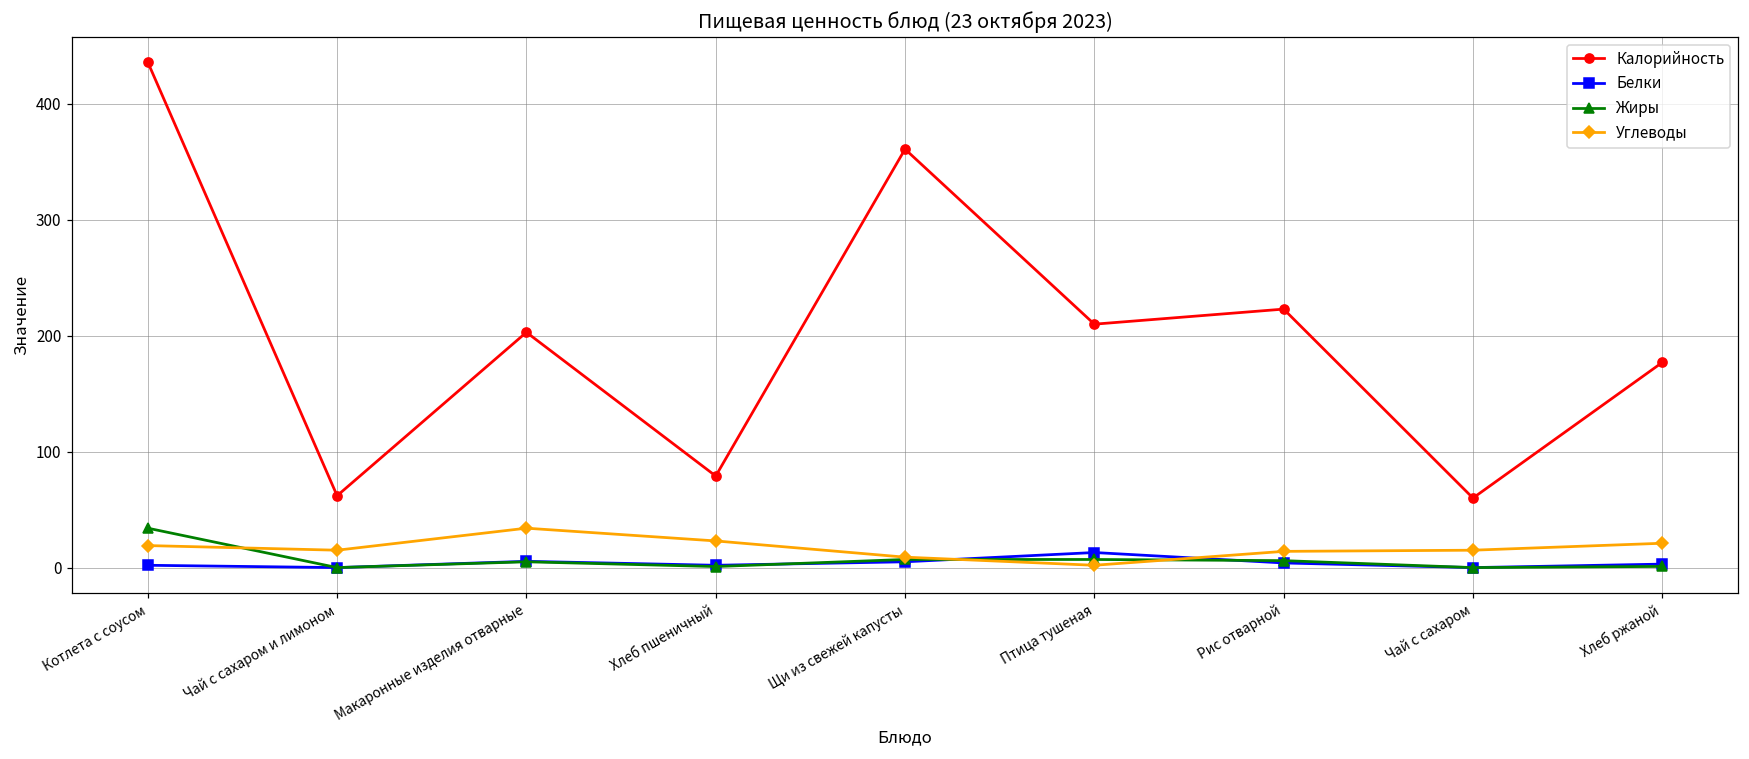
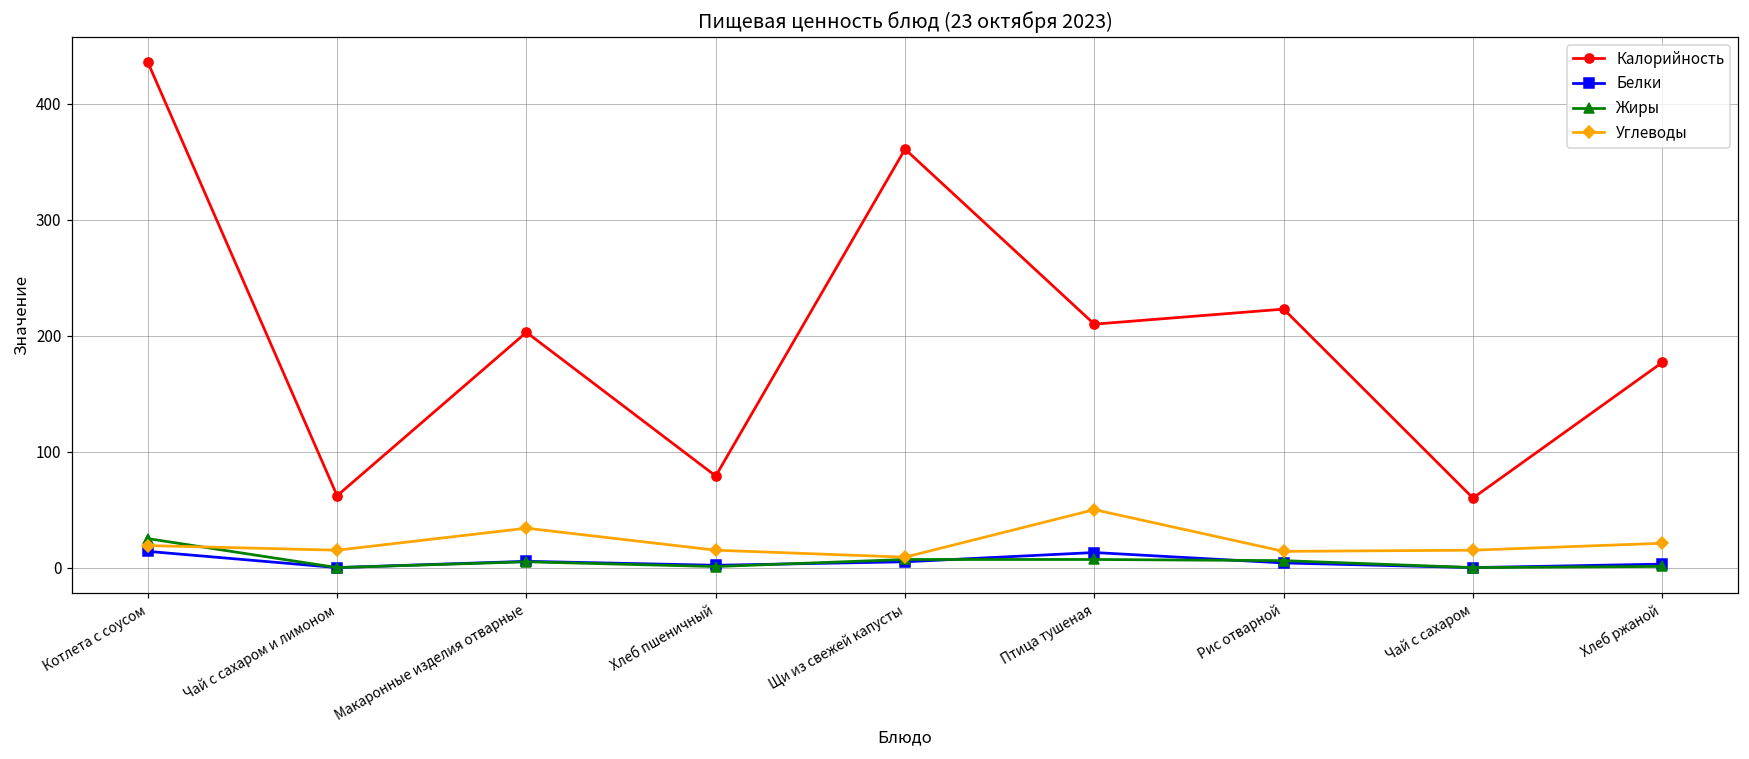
  {
    "Калорийность": {
      "Котлета с соусом": 436,
      "Чай с сахаром и лимоном": 62,
      "Макаронные изделия отварные": 203,
      "Хлеб пшеничный": 79,
      "Щи из свежей капусты": 361,
      "Птица тушеная": 210,
      "Рис отварной": 223,
      "Чай с сахаром": 60,
      "Хлеб ржаной": 177
    },
    "Белки": {
-     "Котлета с соусом": 2,
+     "Котлета с соусом": 14,
      "Птица тушеная": 13
    },
    "Жиры": {
-     "Котлета с соусом": 34,
+     "Котлета с соусом": 25,
      "Птица тушеная": 7
    },
    "Углеводы": {
      "Котлета с соусом": 19,
      "Чай с сахаром и лимоном": 15,
      "Макаронные изделия отварные": 34,
-     "Хлеб пшеничный": 23,
-     "Птица тушеная": 2,
+     "Хлеб пшеничный": 15,
+     "Птица тушеная": 50,
      "Рис отварной": 14,
      "Чай с сахаром": 15,
      "Хлеб ржаной": 21
    }
  }
